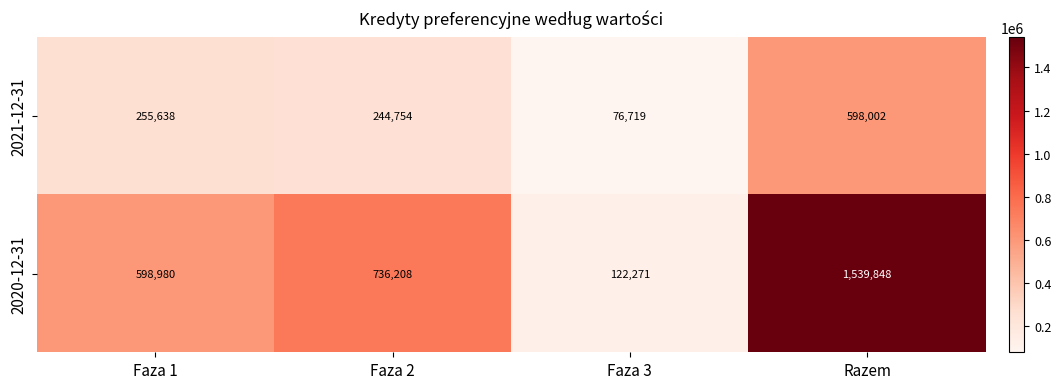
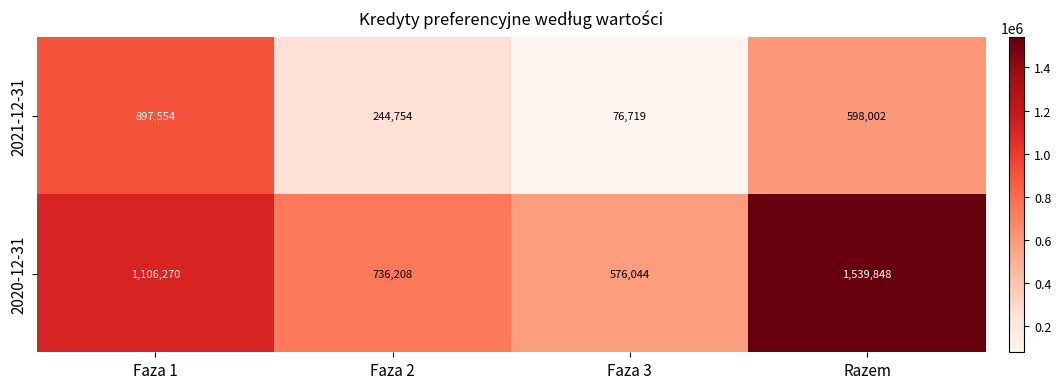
  {
    "2021-12-31": {
-     "Faza 1": "255,638",
+     "Faza 1": "897,554",
      "Faza 2": "244,754",
      "Faza 3": "76,719",
      "Razem": "598,002"
    },
    "2020-12-31": {
-     "Faza 1": "598,980",
+     "Faza 1": "1,106,270",
      "Faza 2": "736,208",
-     "Faza 3": "122,271",
+     "Faza 3": "576,044",
      "Razem": "1,539,848"
    }
  }
